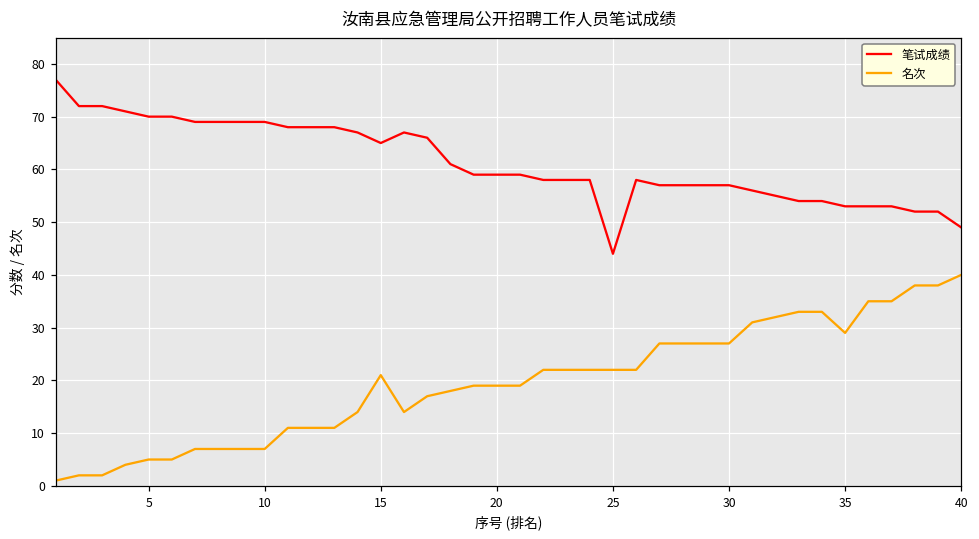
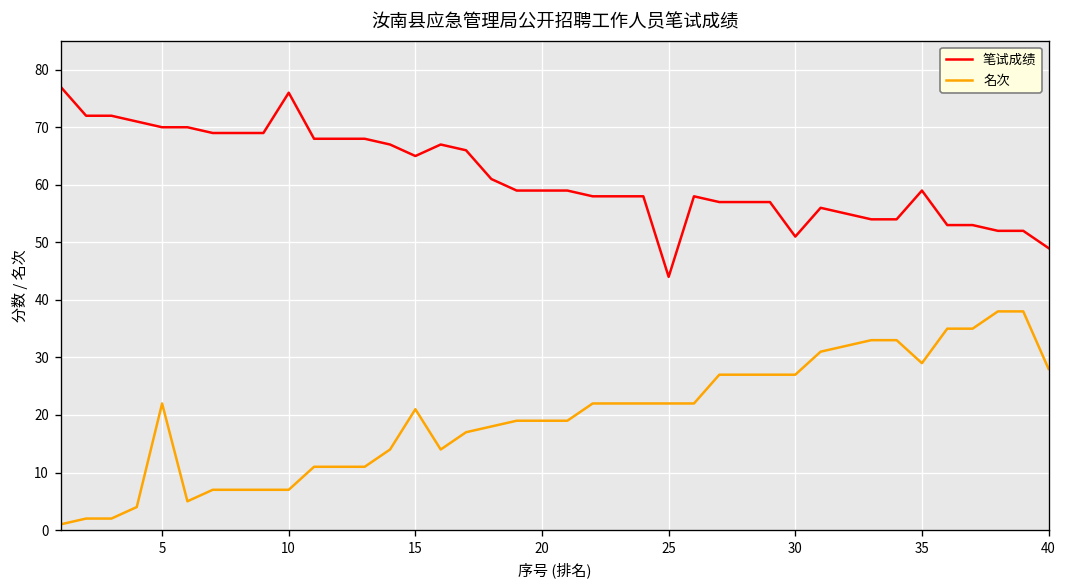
  {
    "笔试成绩": {
      "5": 70,
-     "10": 69,
+     "10": 76,
      "15": 65,
      "20": 59,
      "25": 44,
-     "30": 57,
-     "35": 53,
+     "30": 51,
+     "35": 59,
      "40": 49
    },
    "名次": {
-     "5": 5,
+     "5": 22,
      "10": 7,
      "15": 21,
      "20": 19,
      "25": 22,
      "30": 27,
      "35": 29,
-     "40": 40
+     "40": 28
    }
  }
